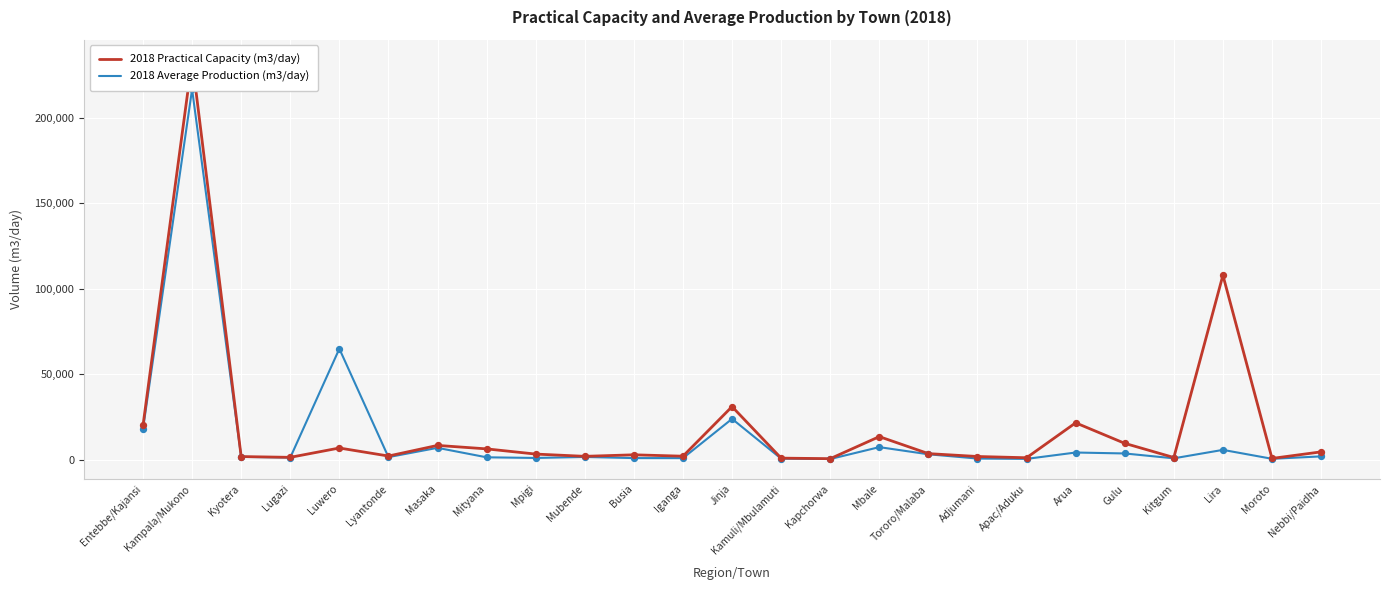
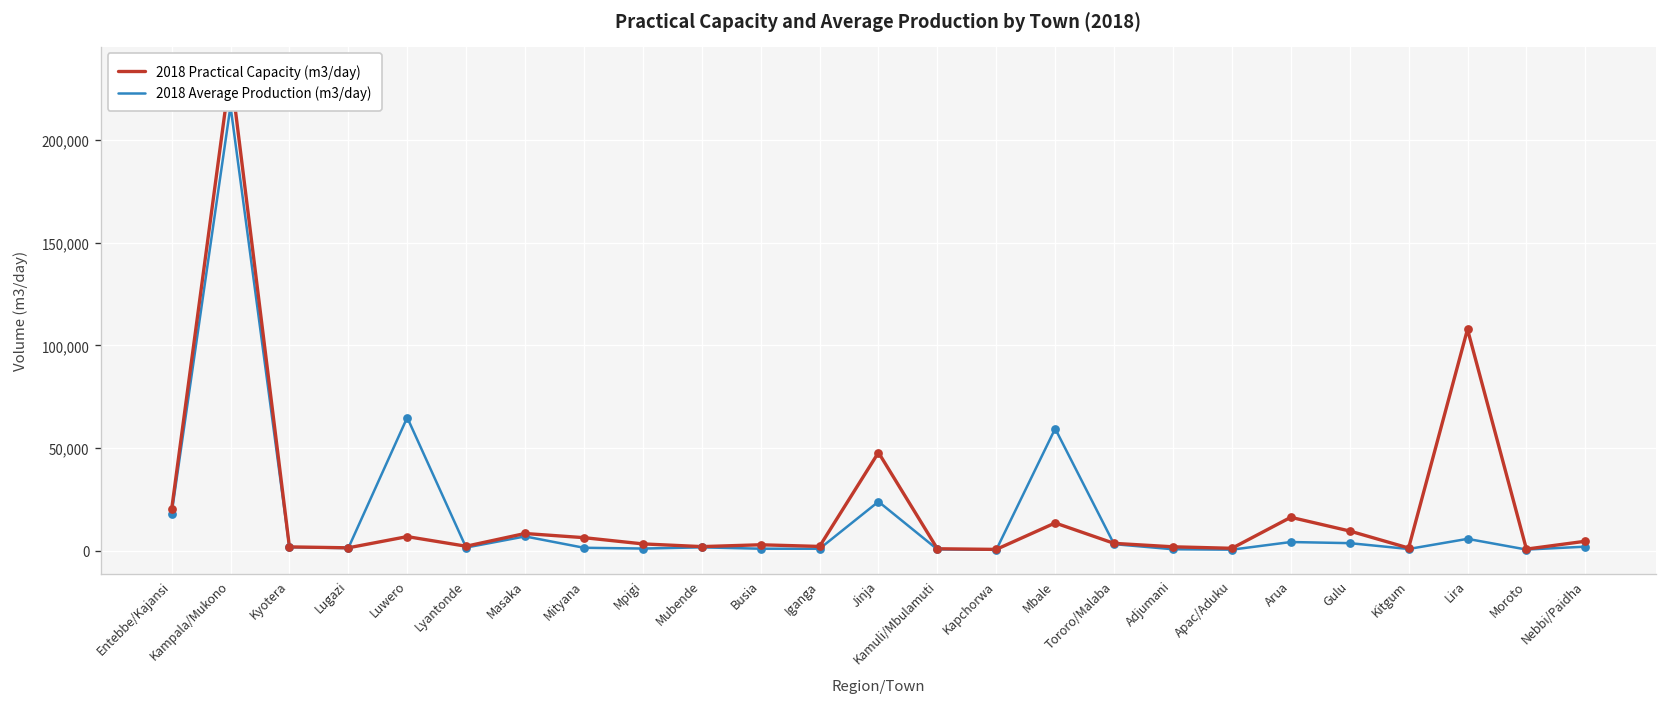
  {
    "2018 Practical Capacity (m3/day)": {
      "Entebbe/Kajansi": "20,000",
      "Luwero": "7,000",
      "Mityana": "6,000",
      "Mpigi": "3,000",
      "Busia": "3,000",
-     "Jinja": "31,000",
+     "Jinja": "48,000",
      "Mbale": "13,000",
-     "Arua": "22,000",
+     "Arua": "16,000",
      "Gulu": "10,000",
      "Lira": "108,000",
      "Nebbi/Paidha": "5,000"
    },
    "2018 Average Production (m3/day)": {
      "Entebbe/Kajansi": "18,000",
      "Luwero": "65,000",
      "Mityana": "1,000",
      "Mpigi": "1,000",
      "Busia": "1,000",
      "Jinja": "24,000",
-     "Mbale": "7,000",
+     "Mbale": "59,000",
      "Arua": "4,000",
      "Gulu": "4,000",
      "Lira": "6,000",
      "Nebbi/Paidha": "2,000"
    }
  }
